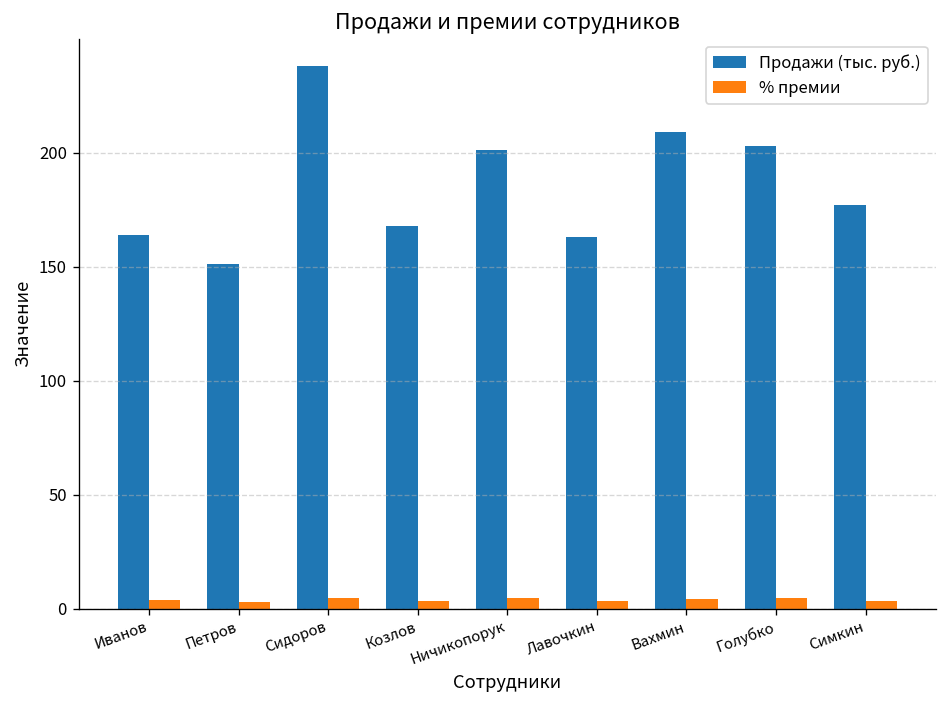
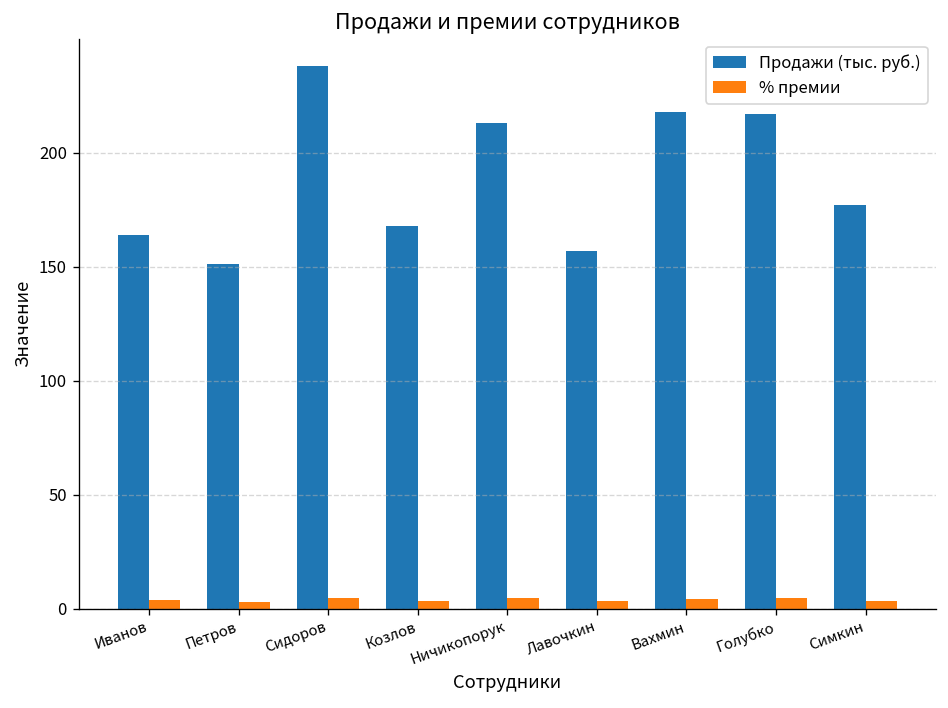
  {
    "Продажи (тыс. руб.)": {
      "Иванов": 164,
      "Петров": 151,
      "Сидоров": 238,
      "Козлов": 168,
-     "Ничикопорук": 201,
-     "Лавочкин": 163,
-     "Вахмин": 209,
-     "Голубко": 203,
+     "Ничикопорук": 213,
+     "Лавочкин": 157,
+     "Вахмин": 218,
+     "Голубко": 217,
      "Симкин": 177
    },
    "% премии": {
      "Иванов": 4,
      "Петров": 3,
      "Сидоров": 5,
      "Козлов": 4,
      "Ничикопорук": 4,
      "Лавочкин": 3,
      "Вахмин": 4,
      "Голубко": 5,
      "Симкин": 4
    }
  }
